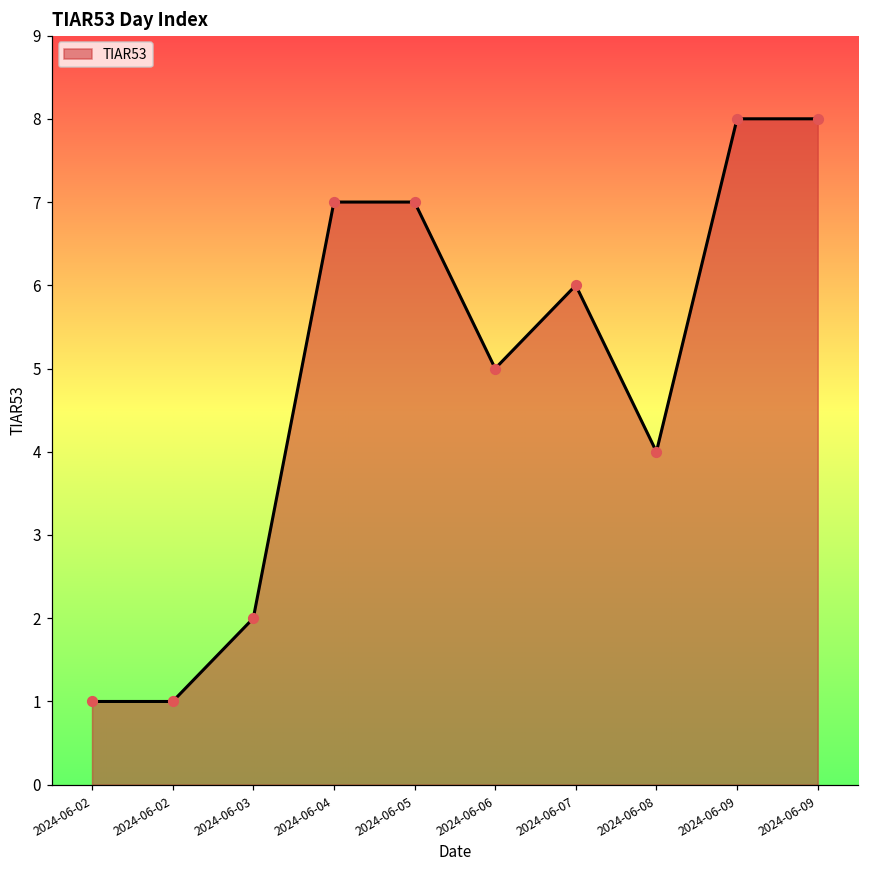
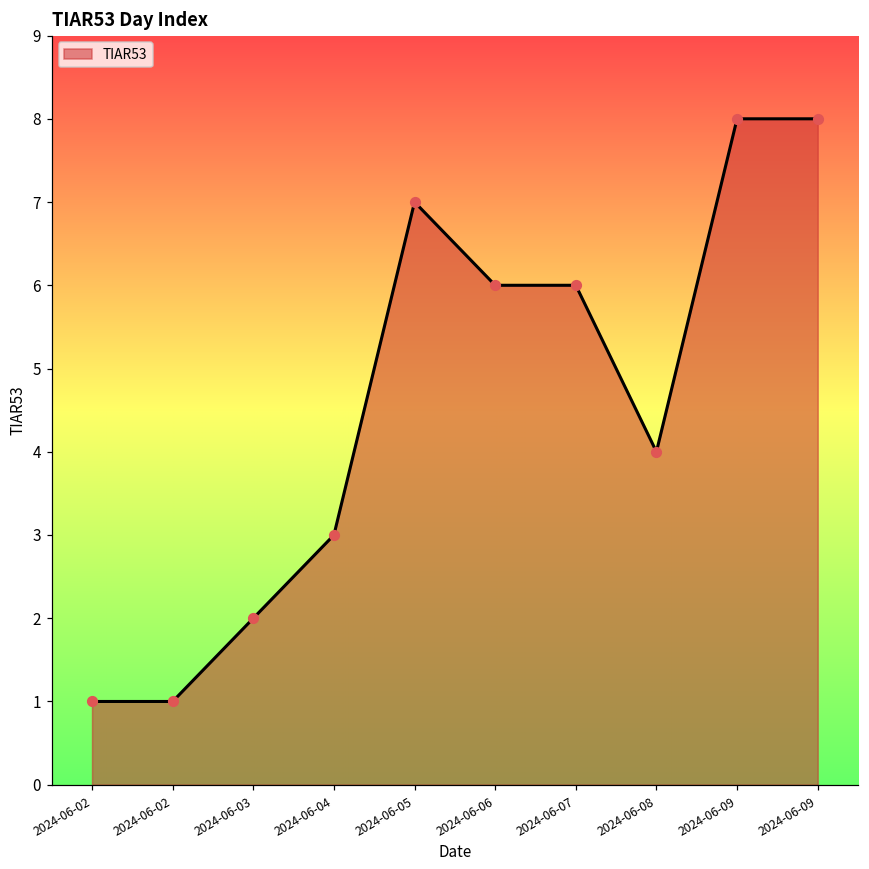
  {
    "2024-06-03": 2,
-   "2024-06-04": 7,
+   "2024-06-04": 3,
    "2024-06-05": 7,
-   "2024-06-06": 5,
+   "2024-06-06": 6,
    "2024-06-07": 6,
    "2024-06-08": 4
  }
